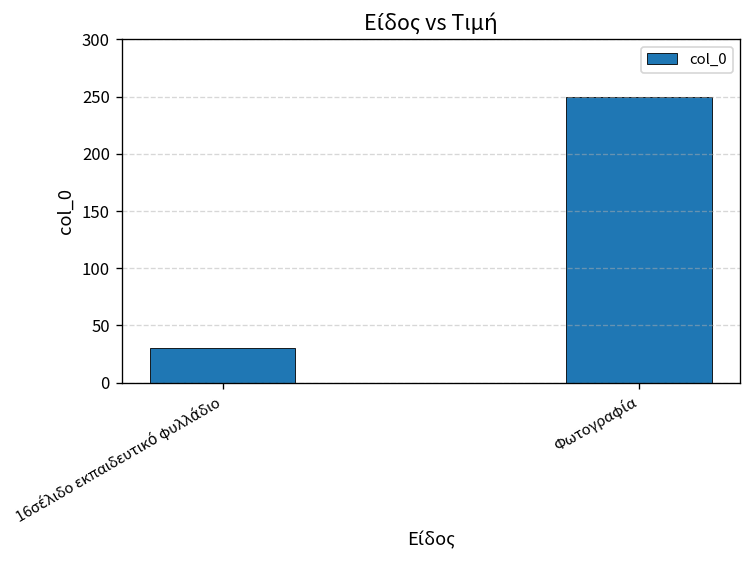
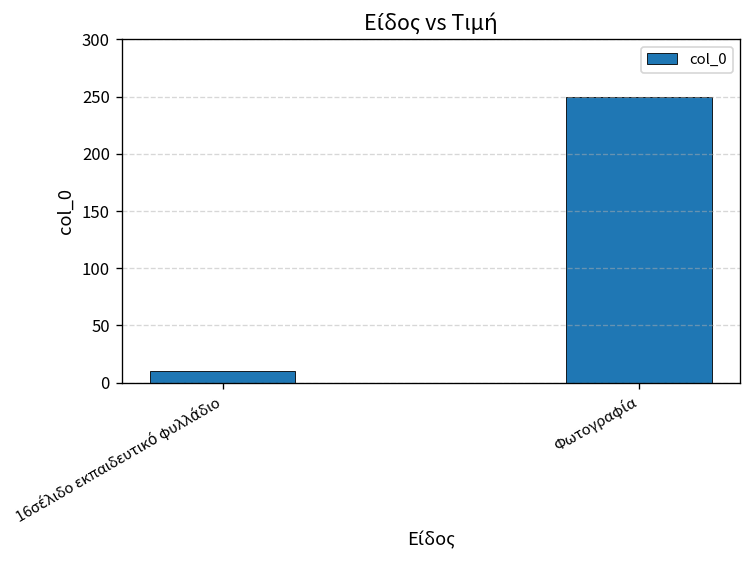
  {
-   "16σέλιδο εκπαιδευτικό φυλλάδιο": 30,
+   "16σέλιδο εκπαιδευτικό φυλλάδιο": 10,
    "Φωτογραφία": 250
  }
